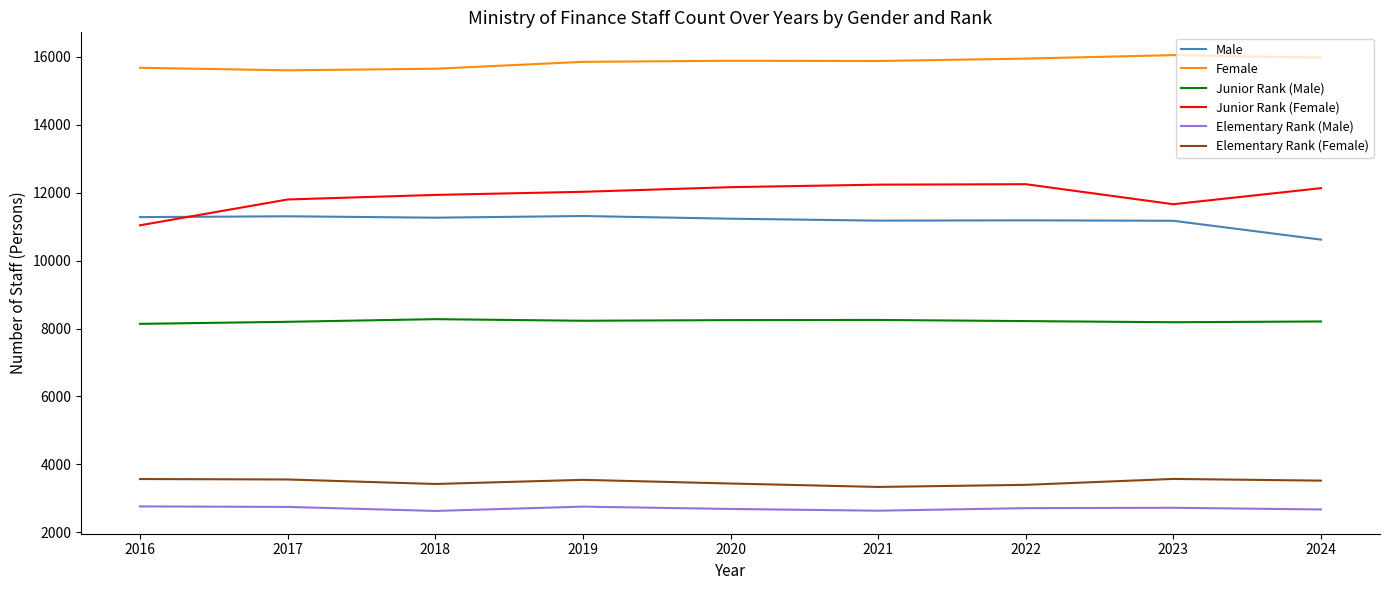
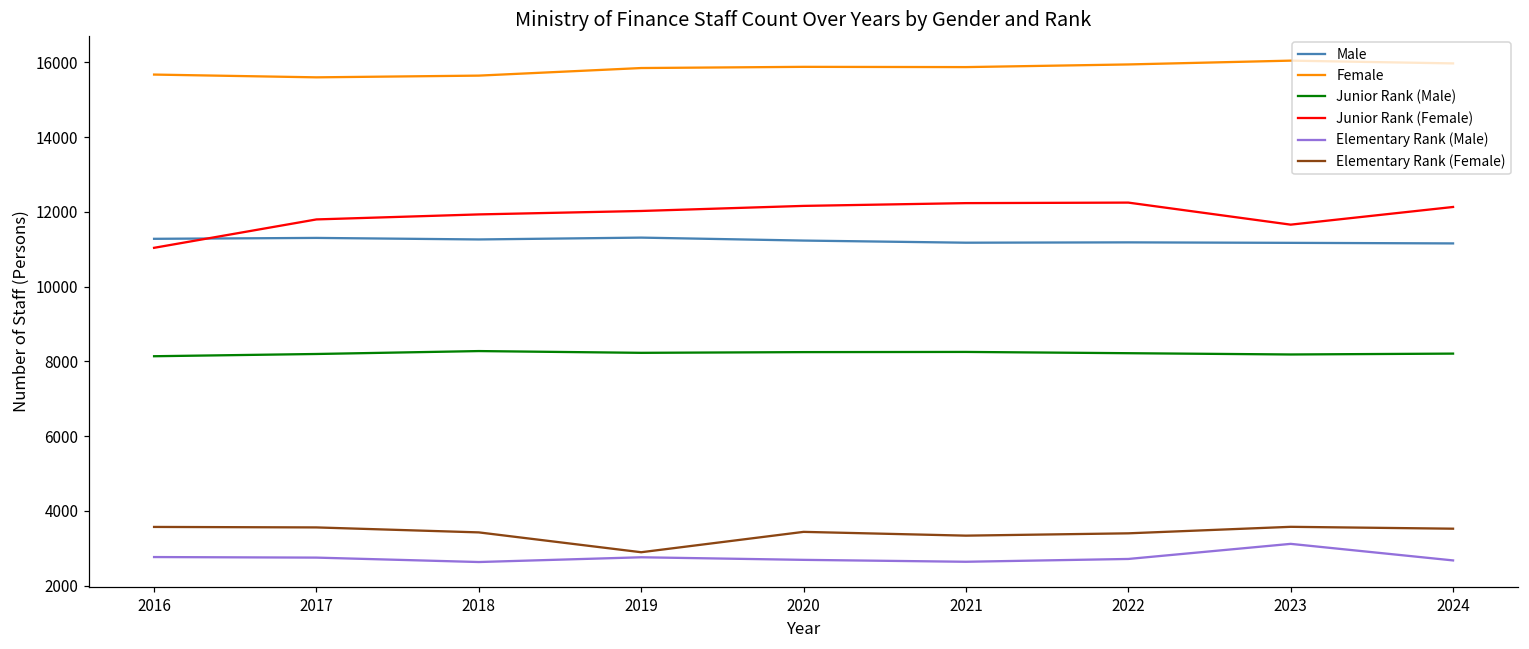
  {
    "Male": {
      "2016": 11300,
      "2017": 11300,
      "2018": 11300,
      "2019": 11300,
      "2020": 11200,
      "2021": 11200,
      "2022": 11200,
      "2023": 11200,
-     "2024": 10600
+     "2024": 11200
    },
    "Female": {
      "2016": 15700,
      "2017": 15600,
      "2018": 15600,
      "2019": 15900,
      "2020": 15900,
      "2021": 15900,
      "2022": 15900,
      "2023": 16000
    },
    "Junior Rank (Male)": {
      "2016": 8100,
      "2017": 8200,
      "2018": 8300,
      "2019": 8200,
      "2020": 8200,
      "2021": 8300,
      "2022": 8200,
      "2023": 8200,
      "2024": 8200
    },
    "Junior Rank (Female)": {
      "2016": 11000,
      "2017": 11800,
      "2018": 11900,
      "2019": 12000,
      "2020": 12200,
      "2021": 12200,
      "2022": 12200,
      "2023": 11700,
      "2024": 12100
    },
    "Elementary Rank (Male)": {
      "2016": 2800,
      "2017": 2700,
      "2018": 2600,
      "2019": 2800,
      "2020": 2700,
      "2021": 2600,
      "2022": 2700,
-     "2023": 2700,
+     "2023": 3100,
      "2024": 2700
    },
    "Elementary Rank (Female)": {
      "2016": 3600,
      "2017": 3600,
      "2018": 3400,
-     "2019": 3500,
+     "2019": 2900,
      "2020": 3400,
      "2021": 3300,
      "2022": 3400,
      "2023": 3600,
      "2024": 3500
    }
  }
